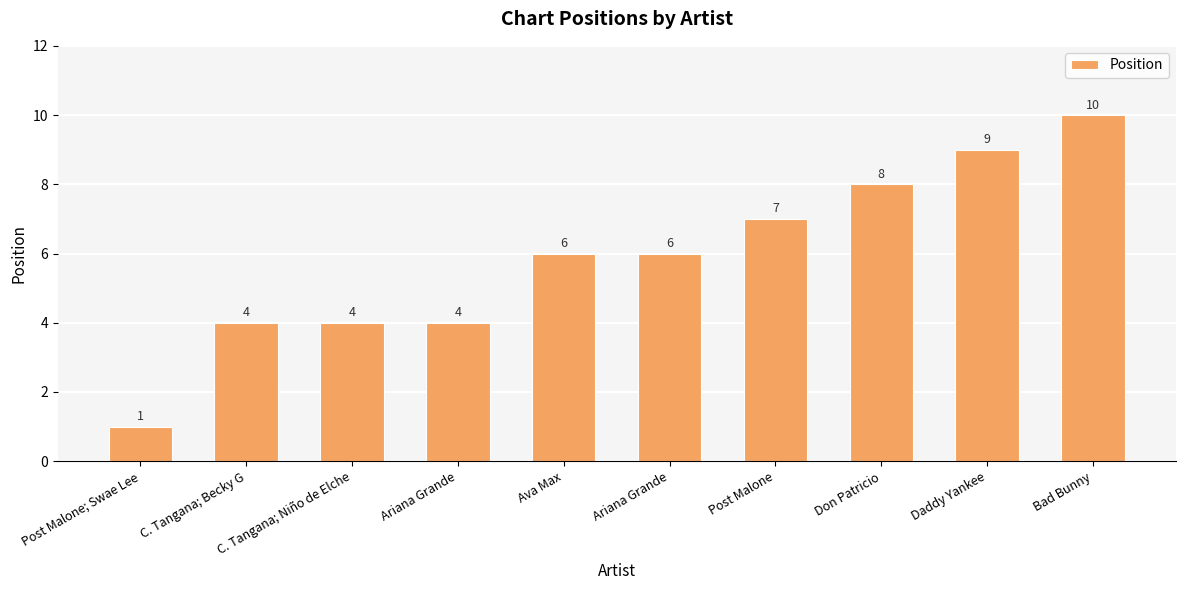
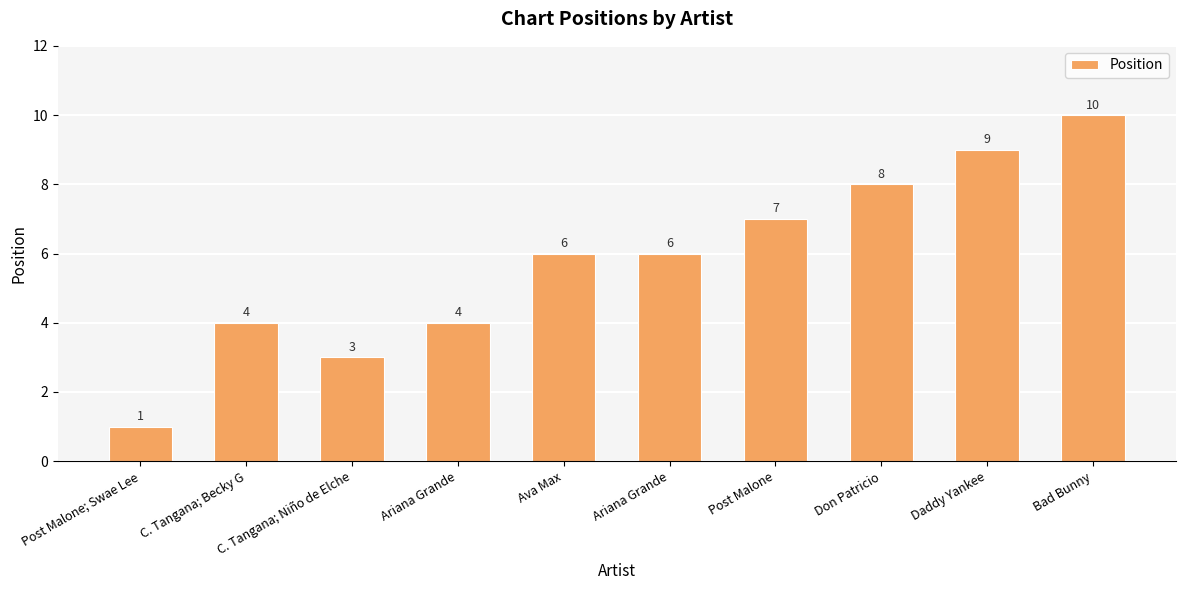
  {
    "Post Malone; Swae Lee": 1,
    "C. Tangana; Becky G": 4,
-   "C. Tangana; Niño de Elche": 4,
+   "C. Tangana; Niño de Elche": 3,
    "Ava Max": 6,
    "Post Malone": 7,
    "Don Patricio": 8,
    "Daddy Yankee": 9,
    "Bad Bunny": 10
  }
